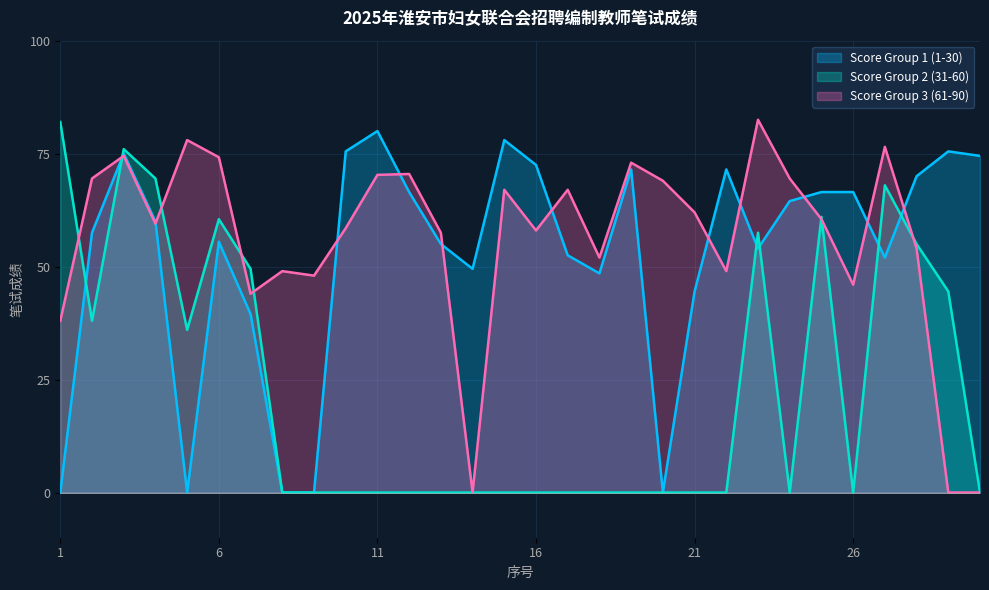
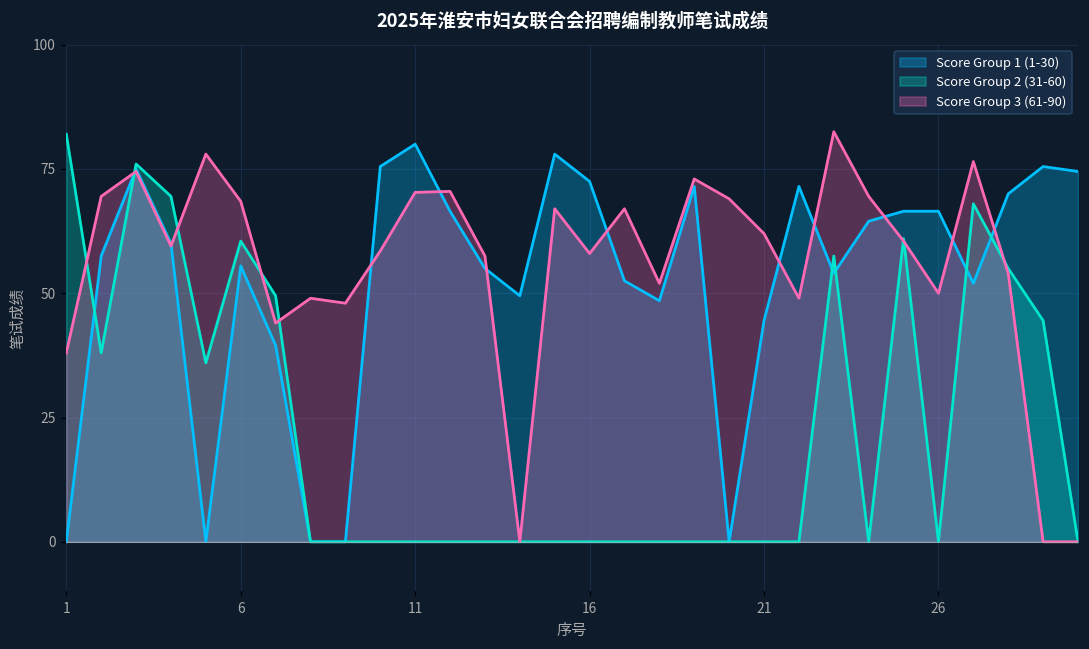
  {
    "Score Group 3 (61-90)": {
      "1": 38,
-     "6": 74,
+     "6": 69,
      "11": 70,
      "16": 58,
      "21": 62,
-     "26": 46
+     "26": 50
    }
  }
